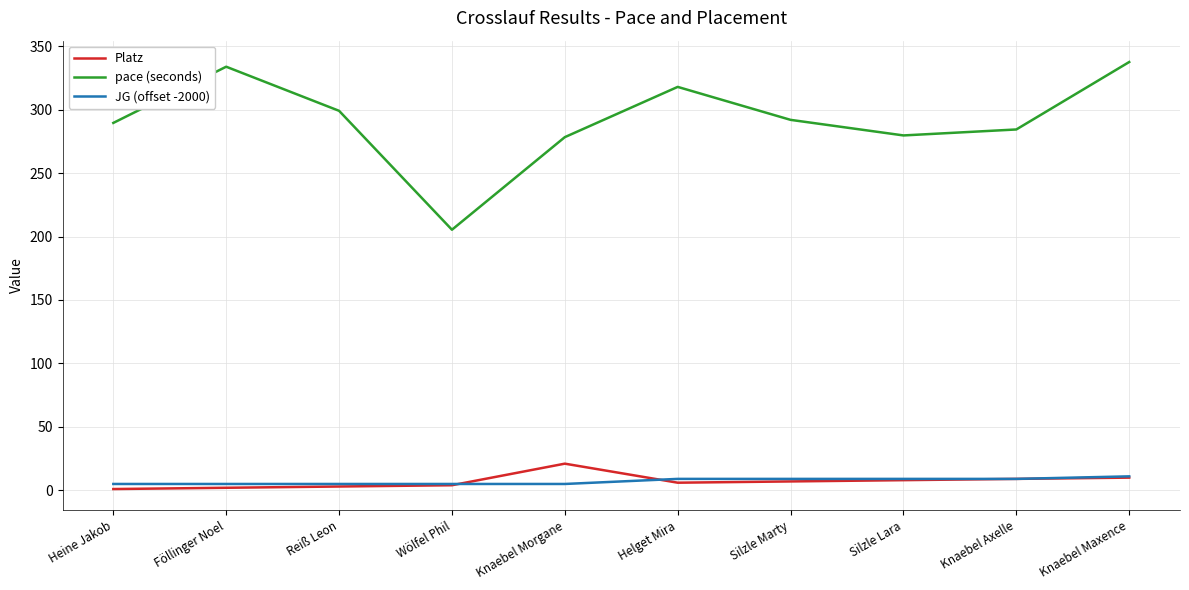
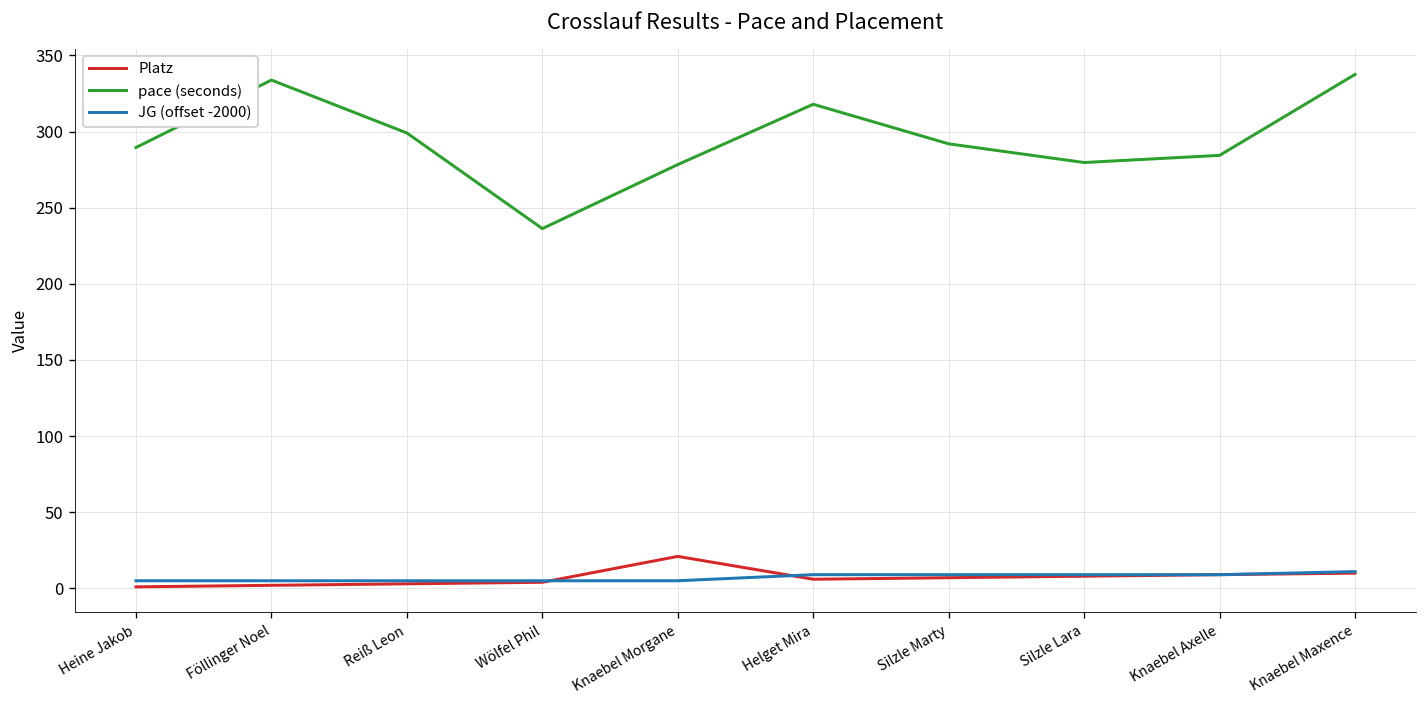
  {
    "Platz": {
      "Heine Jakob": 1,
      "Föllinger Noel": 2,
      "Knaebel Morgane": 21,
      "Helget Mira": 6
    },
    "pace (seconds)": {
      "Heine Jakob": 290,
      "Föllinger Noel": 334,
      "Reiß Leon": 299,
-     "Wölfel Phil": 205,
+     "Wölfel Phil": 236,
      "Knaebel Morgane": 278,
      "Helget Mira": 318,
      "Silzle Marty": 292,
      "Silzle Lara": 280,
      "Knaebel Axelle": 284,
      "Knaebel Maxence": 338
    },
    "JG (offset -2000)": {
      "Heine Jakob": 5,
      "Föllinger Noel": 5,
      "Knaebel Morgane": 5,
      "Helget Mira": 9
    }
  }
